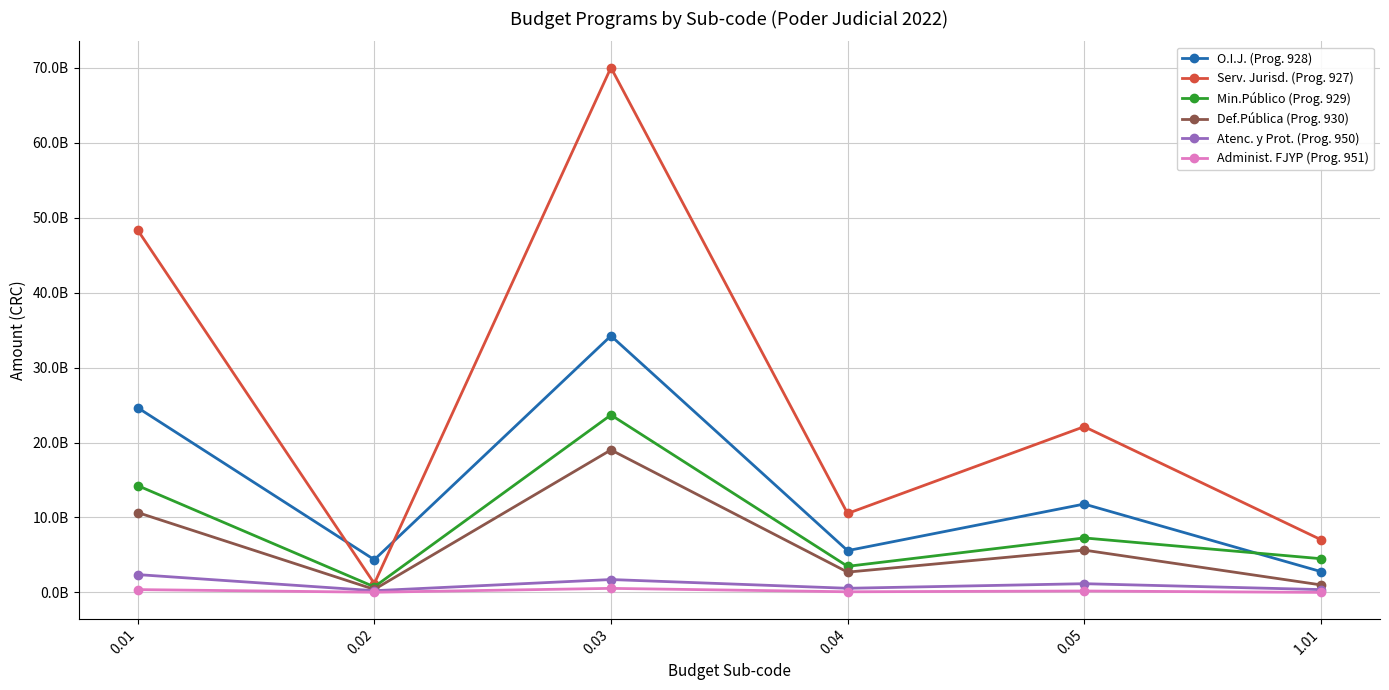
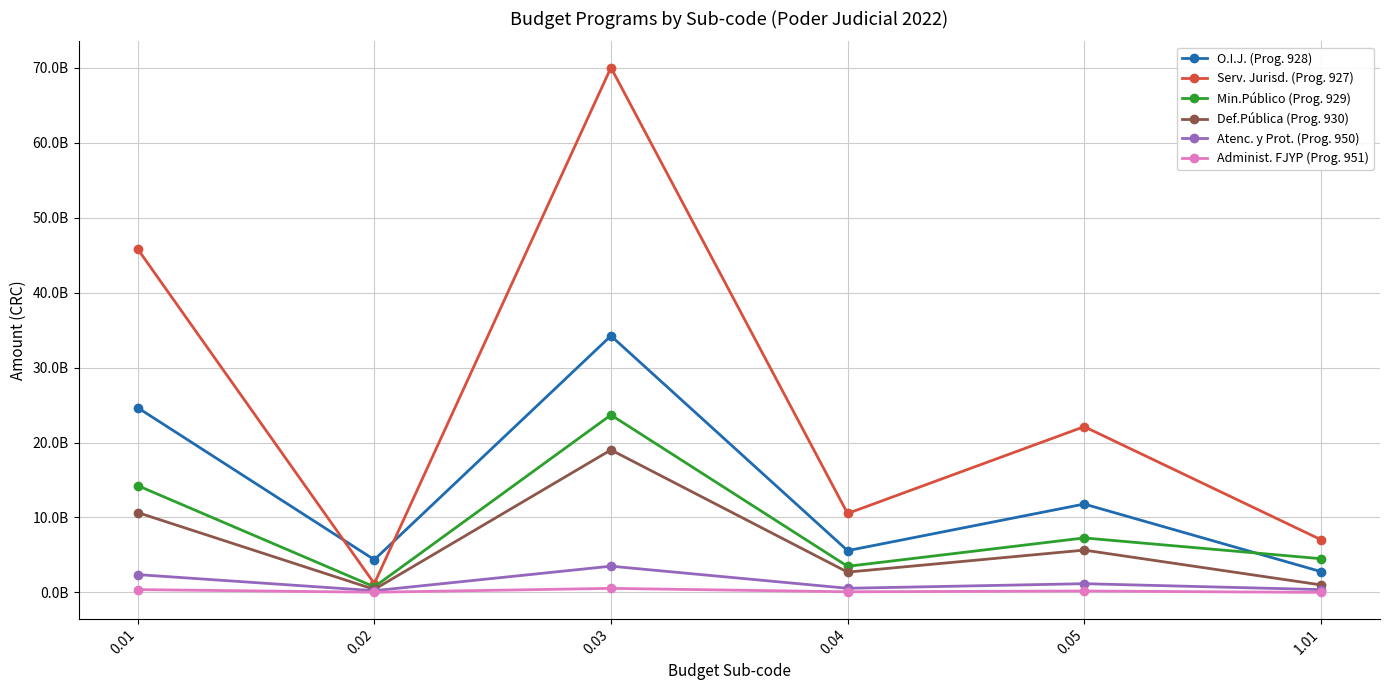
  {
    "O.I.J. (Prog. 928)": {
      "0.01": 25000000000,
      "0.02": 4000000000,
      "0.03": 34000000000,
      "0.04": 6000000000,
      "0.05": 12000000000,
      "1.01": 3000000000
    },
    "Serv. Jurisd. (Prog. 927)": {
-     "0.01": 48000000000,
+     "0.01": 46000000000,
      "0.02": 1000000000,
      "0.03": 70000000000,
      "0.04": 11000000000,
      "0.05": 22000000000,
      "1.01": 7000000000
    },
    "Min.Público (Prog. 929)": {
      "0.01": 14000000000,
      "0.02": 1000000000,
      "0.03": 24000000000,
      "0.04": 3000000000,
      "0.05": 7000000000,
      "1.01": 4000000000
    },
    "Def.Pública (Prog. 930)": {
      "0.01": 11000000000,
      "0.03": 19000000000,
      "0.04": 3000000000,
      "0.05": 6000000000,
      "1.01": 1000000000
    },
    "Atenc. y Prot. (Prog. 950)": {
      "0.01": 2000000000,
-     "0.03": 2000000000,
+     "0.03": 3000000000,
      "0.04": 1000000000,
      "0.05": 1000000000,
      "1.01": 0
    },
    "Administ. FJYP (Prog. 951)": {
      "0.01": 0,
      "0.03": 1000000000,
      "0.04": 0,
      "0.05": 0,
      "1.01": 0
    }
  }
